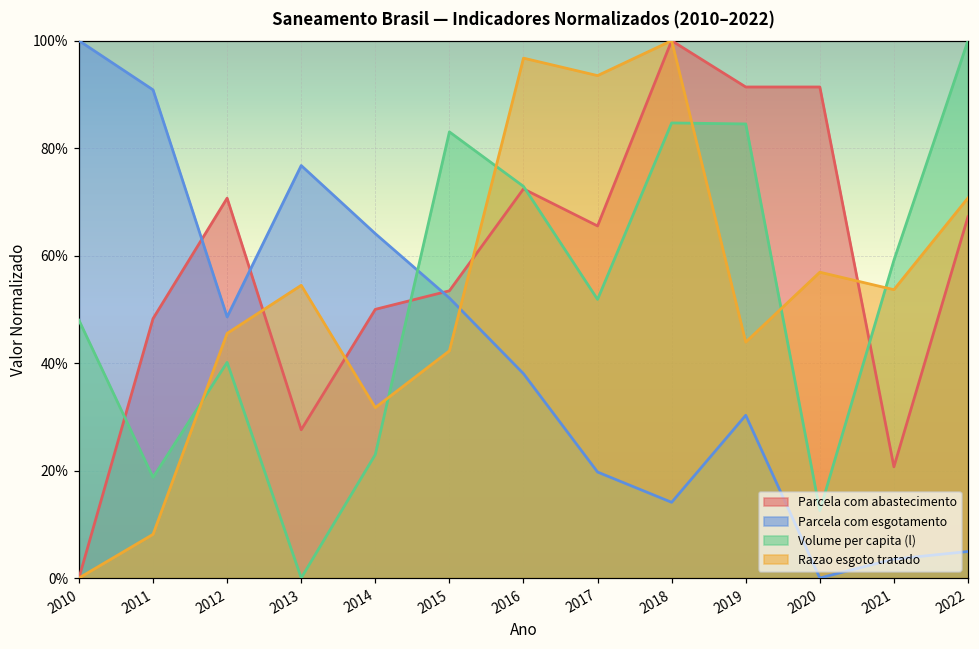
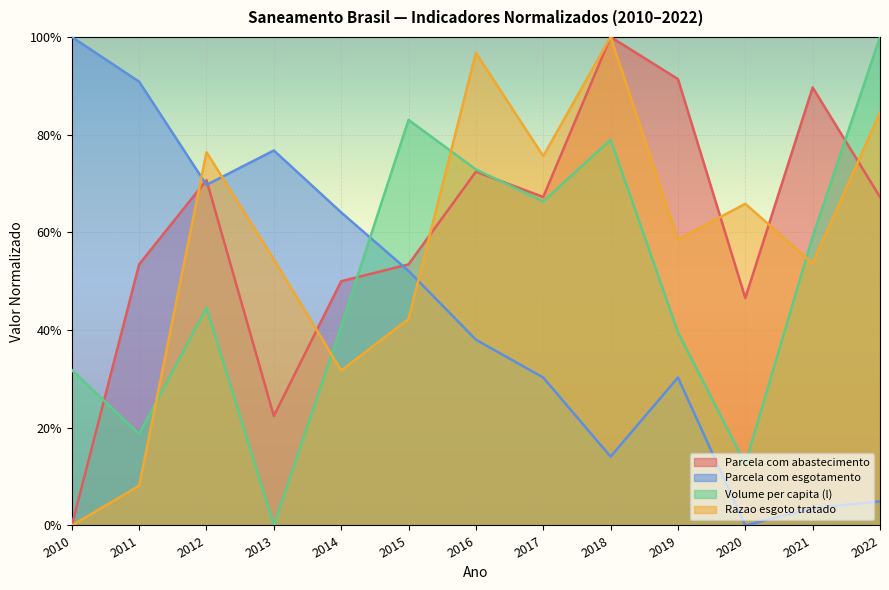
  {
    "Parcela com abastecimento": {
-     "2011": "48%",
+     "2011": "53%",
      "2012": "71%",
-     "2013": "28%",
+     "2013": "22%",
      "2014": "50%",
      "2015": "53%",
-     "2017": "66%",
+     "2017": "67%",
      "2019": "91%",
-     "2020": "91%",
-     "2021": "21%",
+     "2020": "47%",
+     "2021": "90%",
      "2022": "67%"
    },
    "Parcela com esgotamento": {
      "2010": "100%",
      "2011": "91%",
-     "2012": "49%",
+     "2012": "70%",
      "2013": "77%",
      "2014": "64%",
      "2015": "52%",
      "2016": "38%",
-     "2017": "20%",
+     "2017": "30%",
      "2018": "14%",
      "2019": "30%",
      "2020": "0%",
      "2022": "5%"
    },
    "Volume per capita (l)": {
-     "2010": "48%",
+     "2010": "32%",
      "2011": "19%",
-     "2012": "40%",
+     "2012": "45%",
      "2013": "0%",
-     "2014": "23%",
+     "2014": "41%",
      "2015": "83%",
-     "2017": "52%",
-     "2018": "85%",
-     "2019": "85%",
+     "2017": "66%",
+     "2018": "79%",
+     "2019": "40%",
      "2021": "59%",
      "2022": "100%"
    },
    "Razao esgoto tratado": {
      "2011": "8%",
-     "2012": "46%",
+     "2012": "76%",
      "2013": "54%",
      "2014": "32%",
      "2015": "42%",
      "2016": "97%",
-     "2017": "93%",
-     "2019": "44%",
-     "2020": "57%",
+     "2017": "76%",
+     "2019": "59%",
+     "2020": "66%",
      "2021": "54%",
-     "2022": "71%"
+     "2022": "85%"
    }
  }
